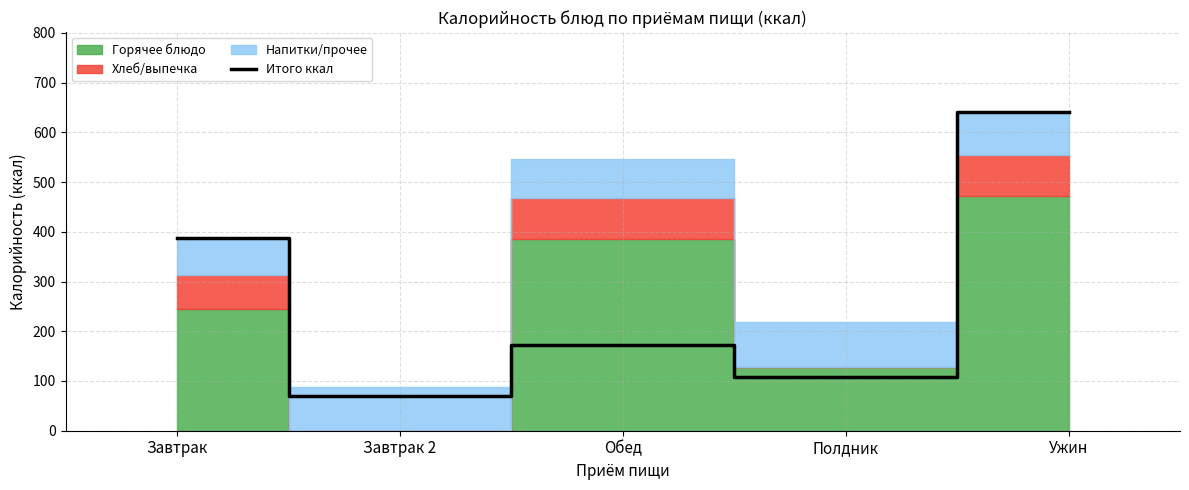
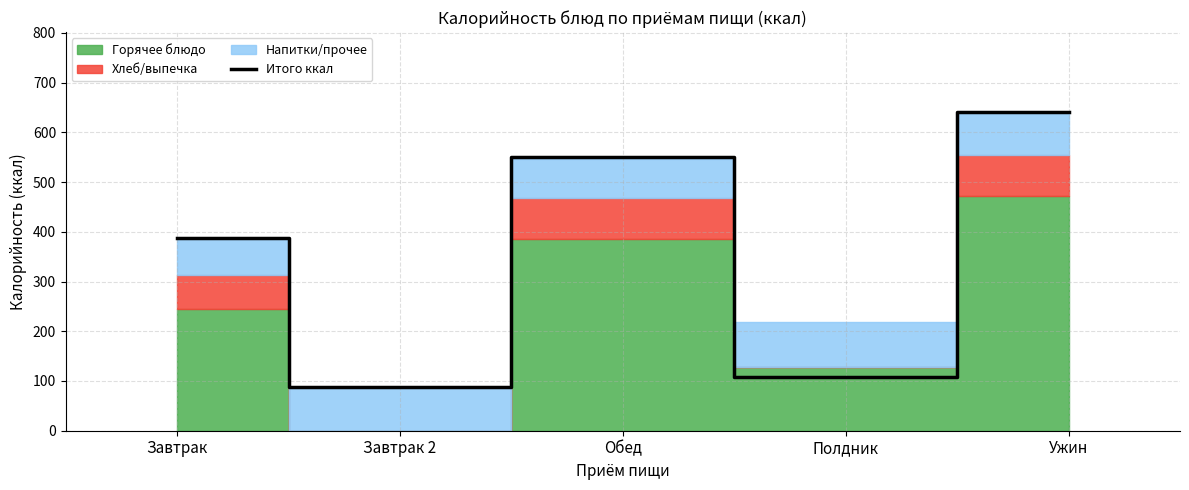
  {
    "Итого ккал": {
-     "Завтрак 2": 70,
-     "Обед": 170,
+     "Завтрак 2": 90,
+     "Обед": 550,
      "Полдник": 110
    }
  }
